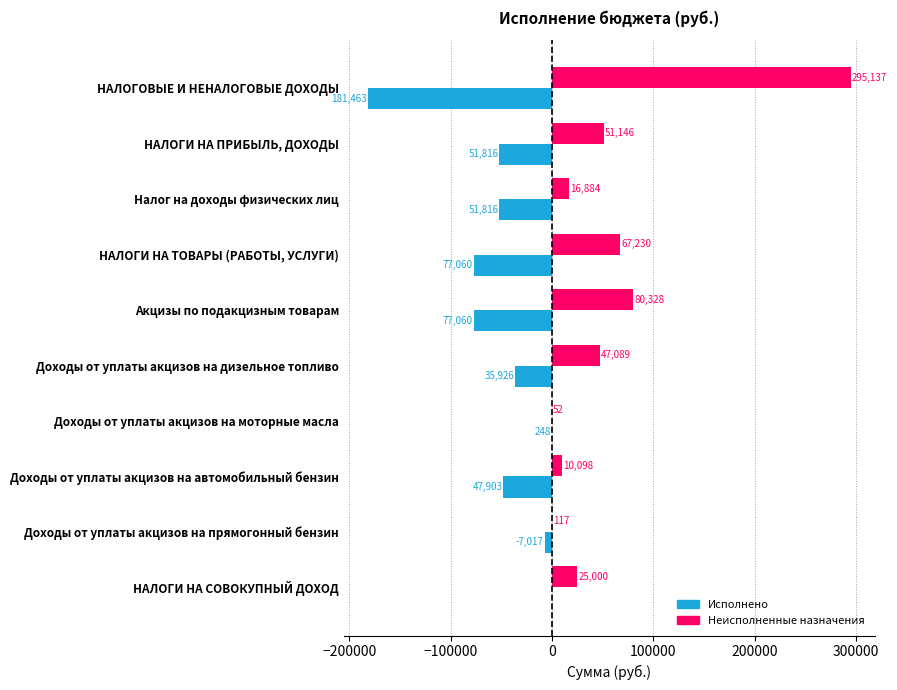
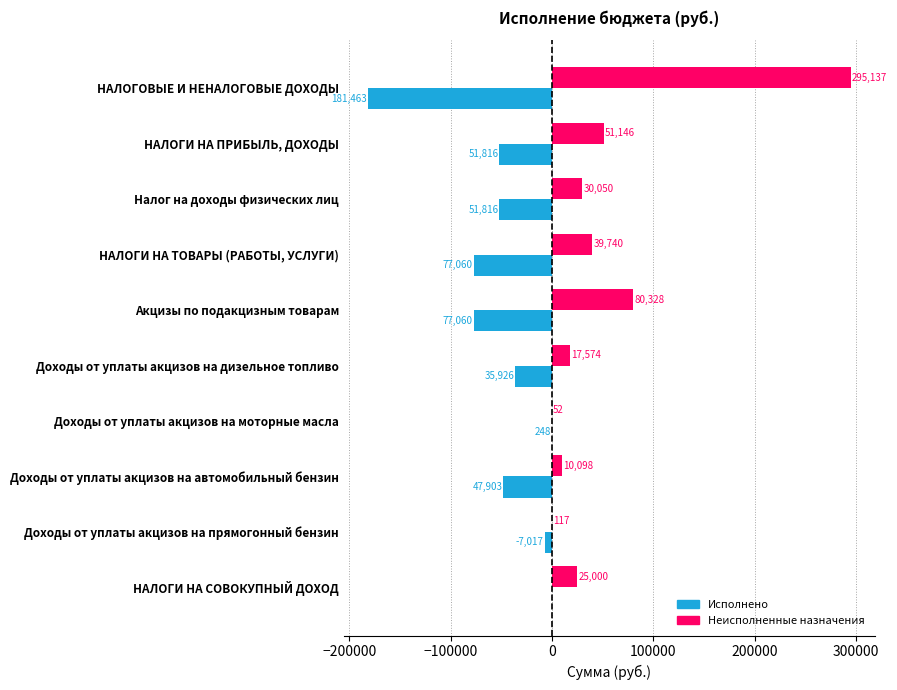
  {
    "Исполнено": {
      "Доходы от уплаты акцизов на прямогонный бензин": "-7,017"
    },
    "Неисполненные назначения": {
      "НАЛОГОВЫЕ И НЕНАЛОГОВЫЕ ДОХОДЫ": "295,137",
      "НАЛОГИ НА ПРИБЫЛЬ, ДОХОДЫ": "51,146",
-     "Налог на доходы физических лиц": "16,884",
-     "НАЛОГИ НА ТОВАРЫ (РАБОТЫ, УСЛУГИ)": "67,230",
+     "Налог на доходы физических лиц": "30,050",
+     "НАЛОГИ НА ТОВАРЫ (РАБОТЫ, УСЛУГИ)": "39,740",
      "Акцизы по подакцизным товарам": "80,328",
-     "Доходы от уплаты акцизов на дизельное топливо": "47,089",
+     "Доходы от уплаты акцизов на дизельное топливо": "17,574",
      "Доходы от уплаты акцизов на моторные масла": "52",
      "Доходы от уплаты акцизов на автомобильный бензин": "10,098",
      "Доходы от уплаты акцизов на прямогонный бензин": "117",
      "НАЛОГИ НА СОВОКУПНЫЙ ДОХОД": "25,000"
    }
  }
